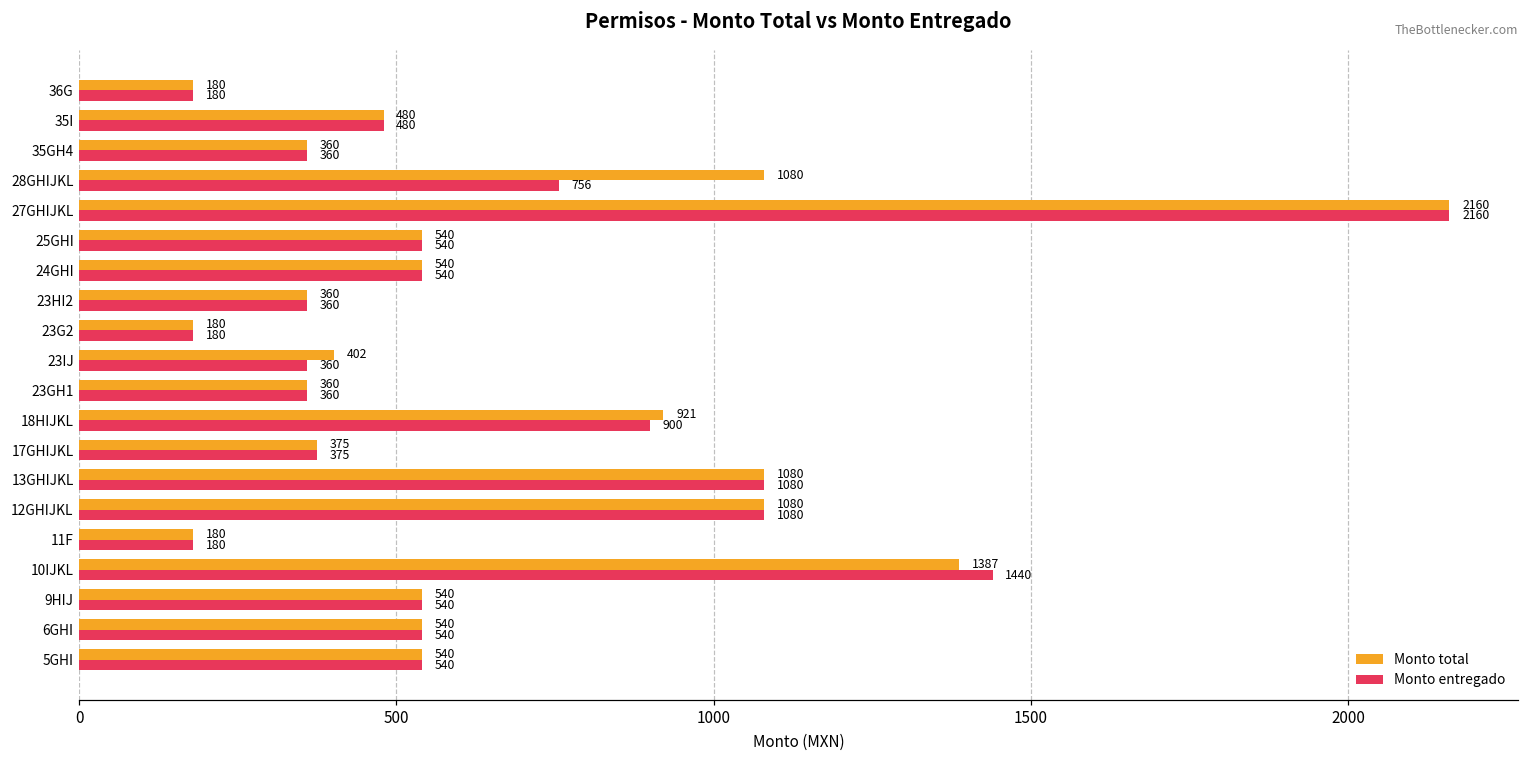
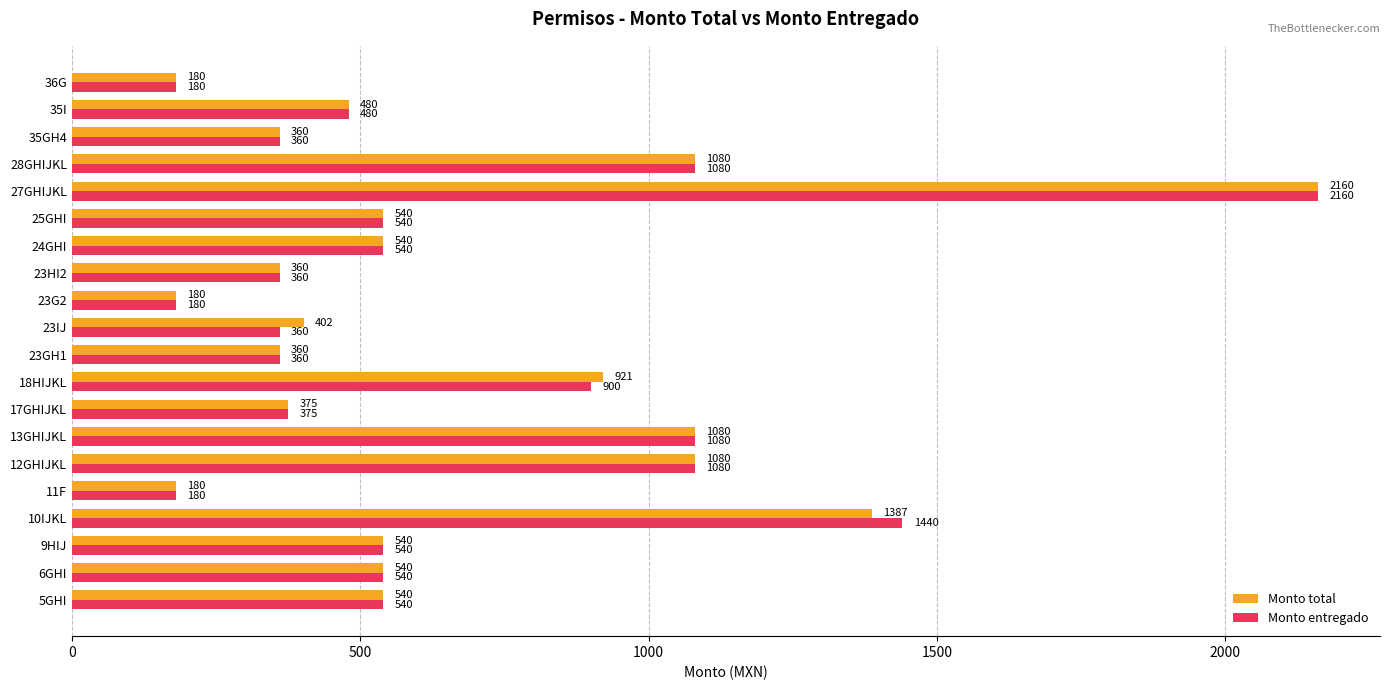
  {
    "Monto total": {
      "36G": 180,
      "35I": 480,
      "35GH4": 360,
      "28GHIJKL": 1080,
      "27GHIJKL": 2160,
      "25GHI": 540,
      "24GHI": 540,
      "23HI2": 360,
      "23G2": 180,
      "23IJ": 402,
      "23GH1": 360,
      "18HIJKL": 921,
      "17GHIJKL": 375,
      "13GHIJKL": 1080,
      "12GHIJKL": 1080,
      "11F": 180,
      "10IJKL": 1387,
      "9HIJ": 540,
      "6GHI": 540,
      "5GHI": 540
    },
    "Monto entregado": {
      "36G": 180,
      "35I": 480,
      "35GH4": 360,
-     "28GHIJKL": 756,
+     "28GHIJKL": 1080,
      "27GHIJKL": 2160,
      "25GHI": 540,
      "24GHI": 540,
      "23HI2": 360,
      "23G2": 180,
      "23IJ": 360,
      "23GH1": 360,
      "18HIJKL": 900,
      "17GHIJKL": 375,
      "13GHIJKL": 1080,
      "12GHIJKL": 1080,
      "11F": 180,
      "10IJKL": 1440,
      "9HIJ": 540,
      "6GHI": 540,
      "5GHI": 540
    }
  }
